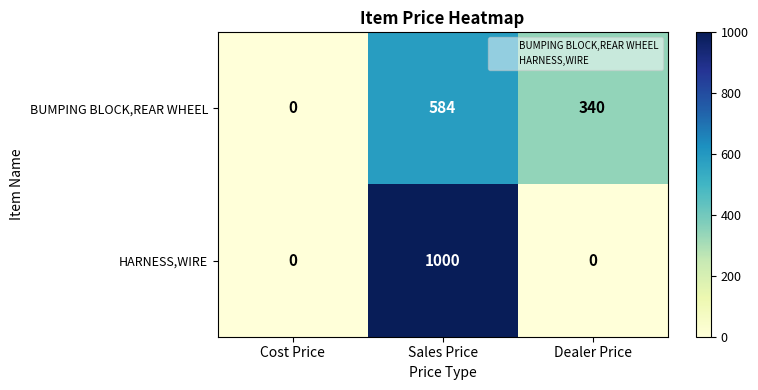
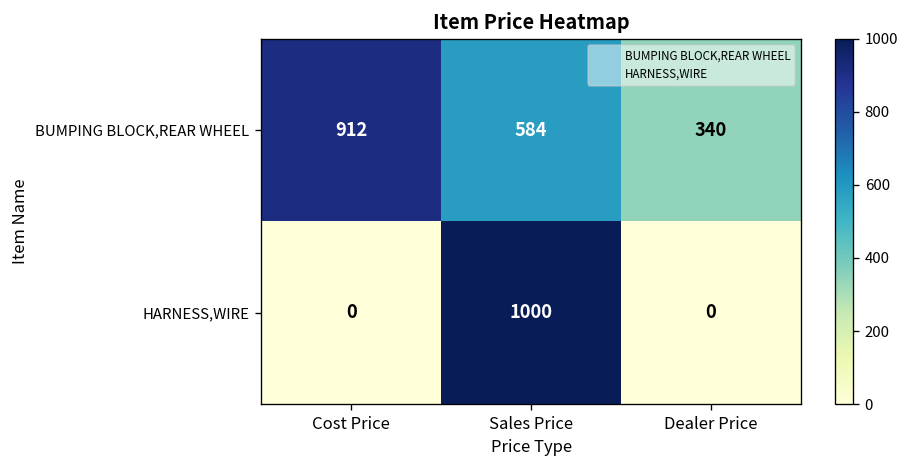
  {
    "BUMPING BLOCK,REAR WHEEL": {
-     "Cost Price": 0,
+     "Cost Price": 912,
      "Sales Price": 584,
      "Dealer Price": 340
    },
    "HARNESS,WIRE": {
      "Cost Price": 0,
      "Sales Price": 1000,
      "Dealer Price": 0
    }
  }
